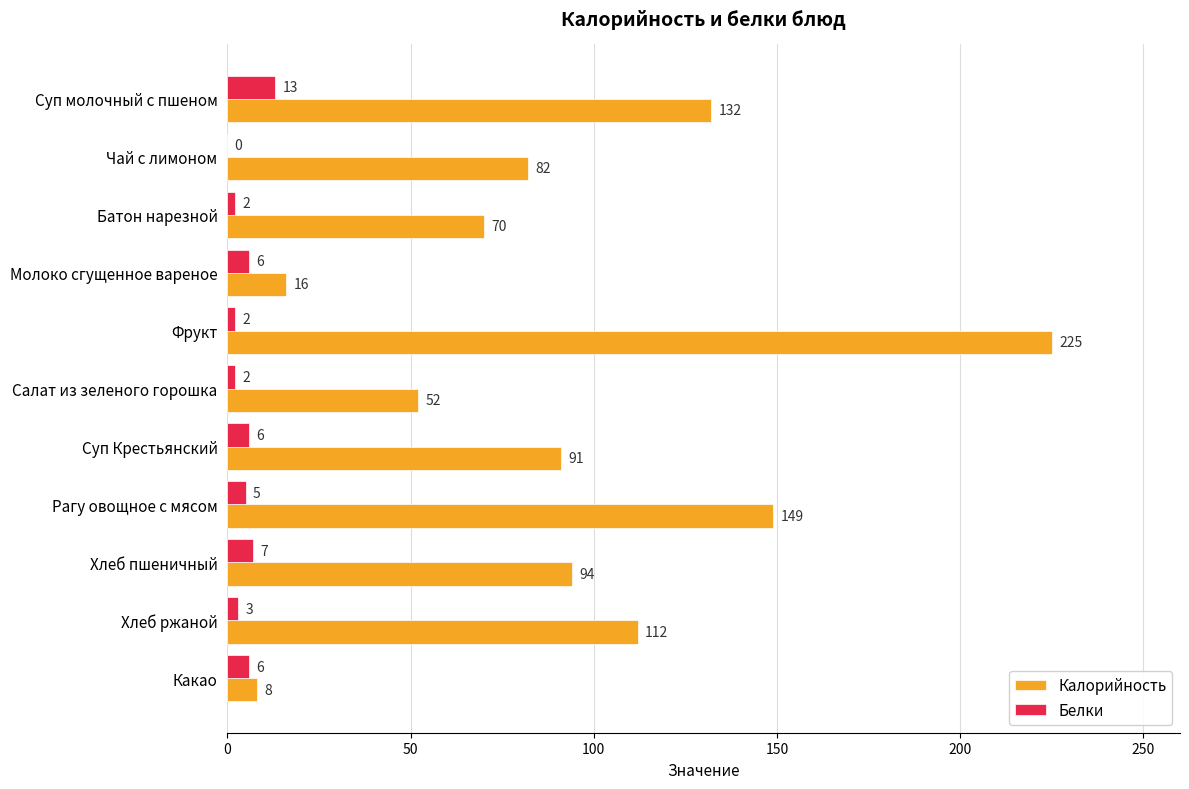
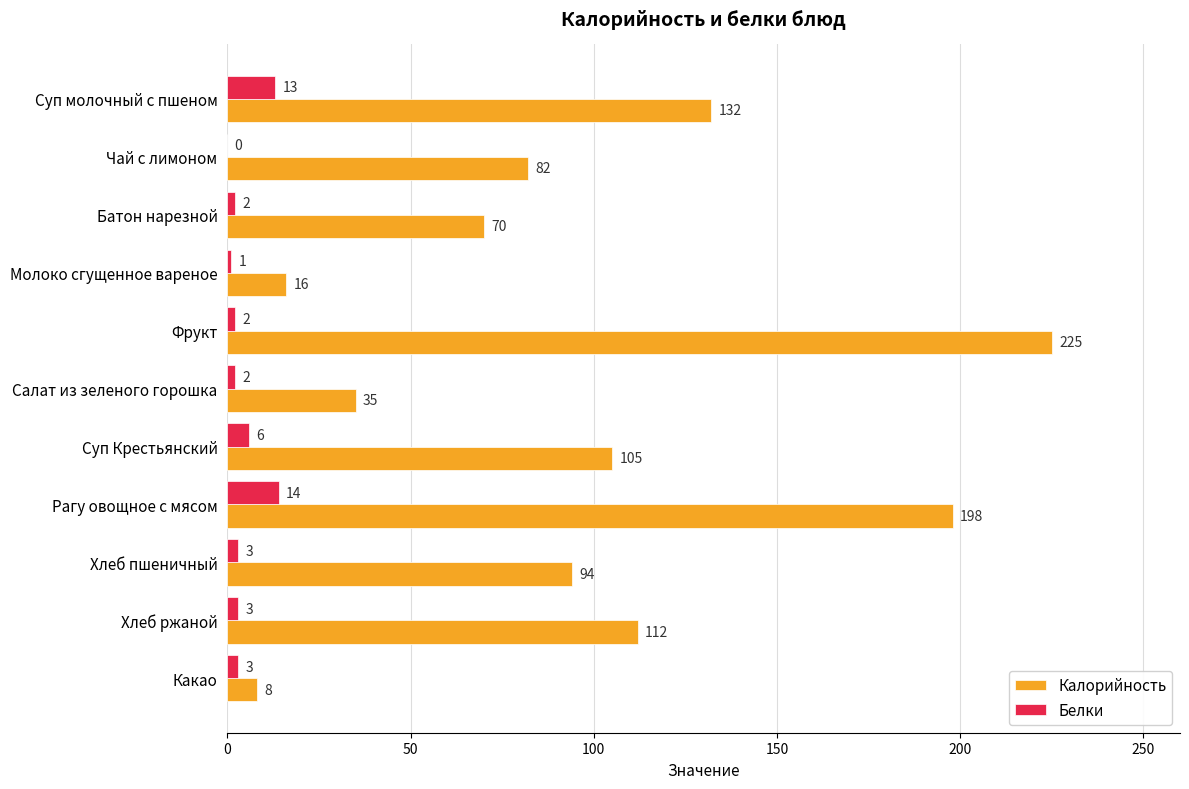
  {
    "Калорийность": {
      "Суп молочный с пшеном": 132,
      "Чай с лимоном": 82,
      "Батон нарезной": 70,
      "Молоко сгущенное вареное": 16,
      "Фрукт": 225,
-     "Салат из зеленого горошка": 52,
-     "Суп Крестьянский": 91,
-     "Рагу овощное с мясом": 149,
+     "Салат из зеленого горошка": 35,
+     "Суп Крестьянский": 105,
+     "Рагу овощное с мясом": 198,
      "Хлеб пшеничный": 94,
      "Хлеб ржаной": 112,
      "Какао": 8
    },
    "Белки": {
      "Суп молочный с пшеном": 13,
      "Чай с лимоном": 0,
      "Батон нарезной": 2,
-     "Молоко сгущенное вареное": 6,
+     "Молоко сгущенное вареное": 1,
      "Фрукт": 2,
      "Салат из зеленого горошка": 2,
      "Суп Крестьянский": 6,
-     "Рагу овощное с мясом": 5,
-     "Хлеб пшеничный": 7,
+     "Рагу овощное с мясом": 14,
+     "Хлеб пшеничный": 3,
      "Хлеб ржаной": 3,
-     "Какао": 6
+     "Какао": 3
    }
  }
